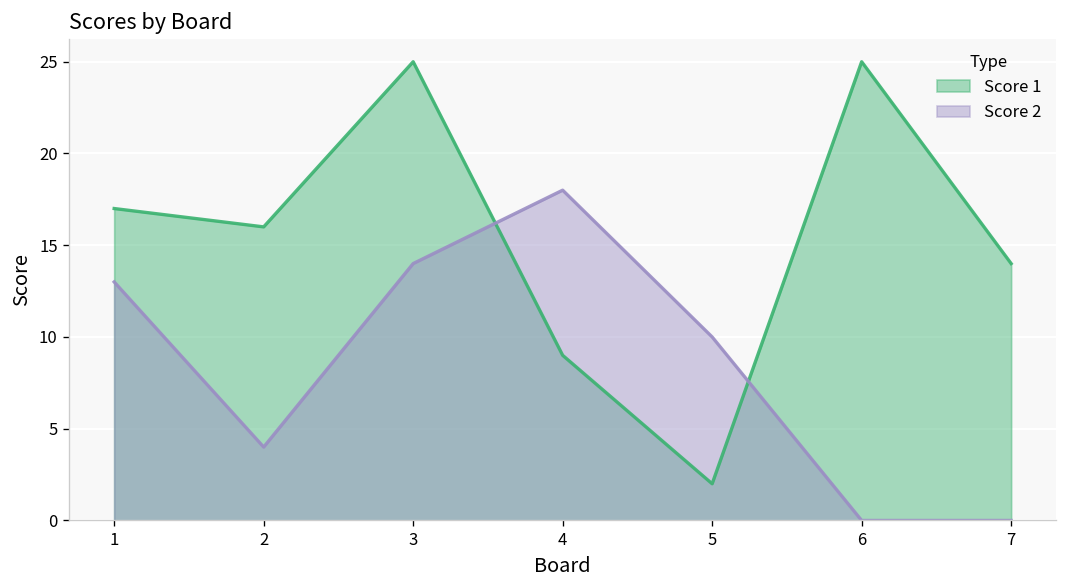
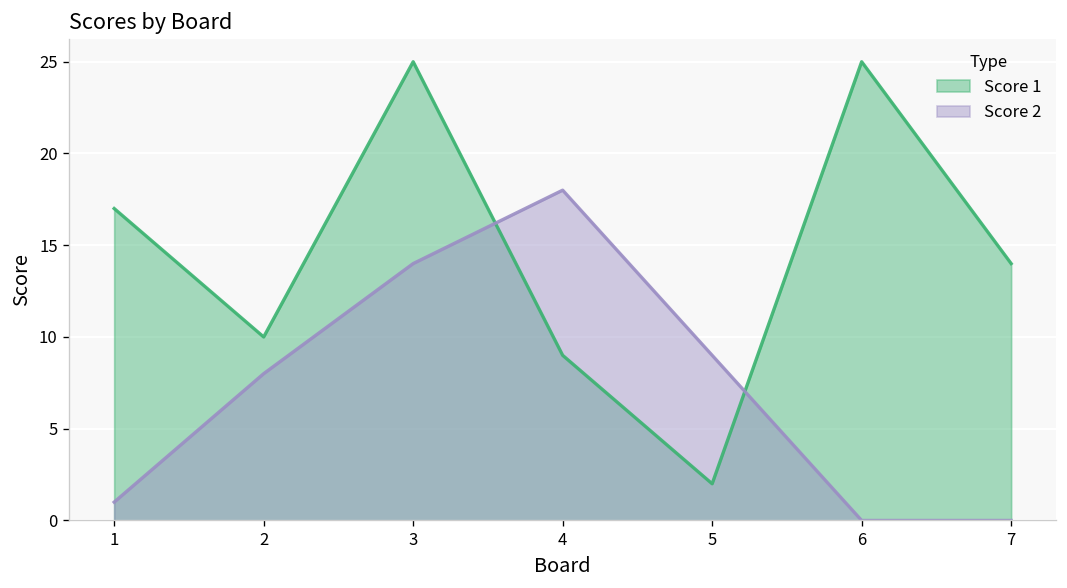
  {
    "Score 1": {
      "1": 17,
-     "2": 16,
+     "2": 10,
      "3": 25,
      "4": 9,
      "5": 2,
      "6": 25,
      "7": 14
    },
    "Score 2": {
-     "1": 13,
-     "2": 4,
+     "1": 1,
+     "2": 8,
      "3": 14,
      "4": 18,
-     "5": 10,
+     "5": 9,
      "6": 0,
      "7": 0
    }
  }
